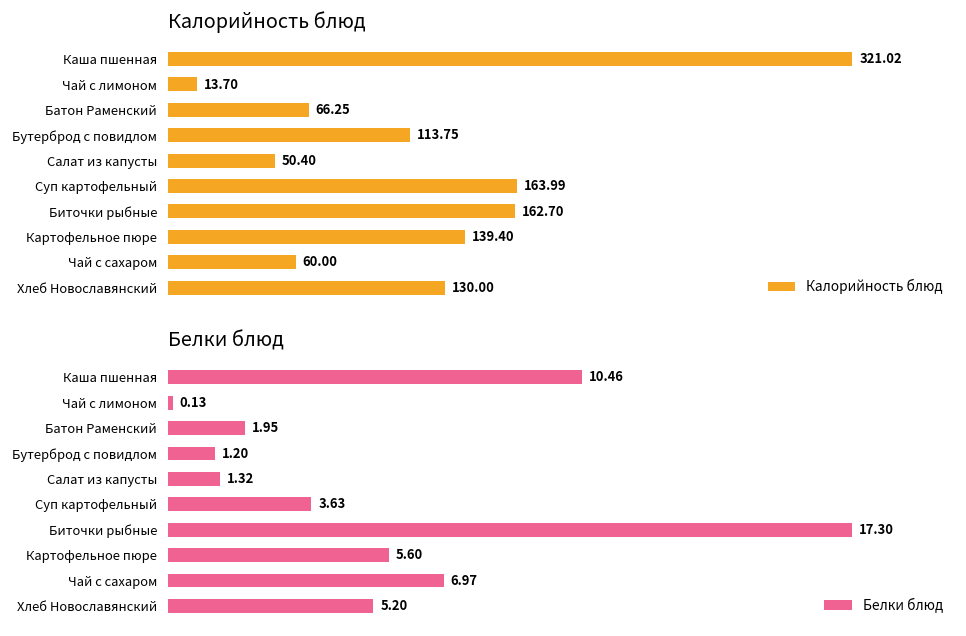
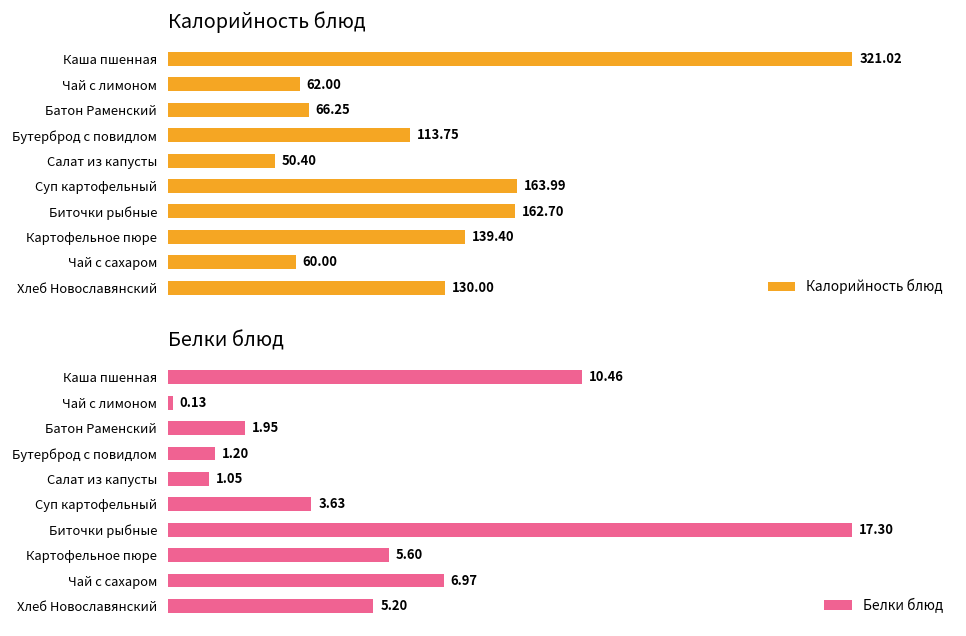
  {
    "Калорийность блюд": {
      "Каша пшенная": 321.02,
-     "Чай с лимоном": 13.70,
+     "Чай с лимоном": 62.00,
      "Батон Раменский": 66.25,
      "Бутерброд с повидлом": 113.75,
      "Салат из капусты": 50.40,
      "Суп картофельный": 163.99,
      "Биточки рыбные": 162.70,
      "Картофельное пюре": 139.40,
      "Чай с сахаром": 60.00,
      "Хлеб Новославянский": 130.00
    },
    "Белки блюд": {
      "Каша пшенная": 10.46,
      "Чай с лимоном": 0.13,
      "Батон Раменский": 1.95,
      "Бутерброд с повидлом": 1.20,
-     "Салат из капусты": 1.32,
+     "Салат из капусты": 1.05,
      "Суп картофельный": 3.63,
      "Биточки рыбные": 17.30,
      "Картофельное пюре": 5.60,
      "Чай с сахаром": 6.97,
      "Хлеб Новославянский": 5.20
    }
  }
